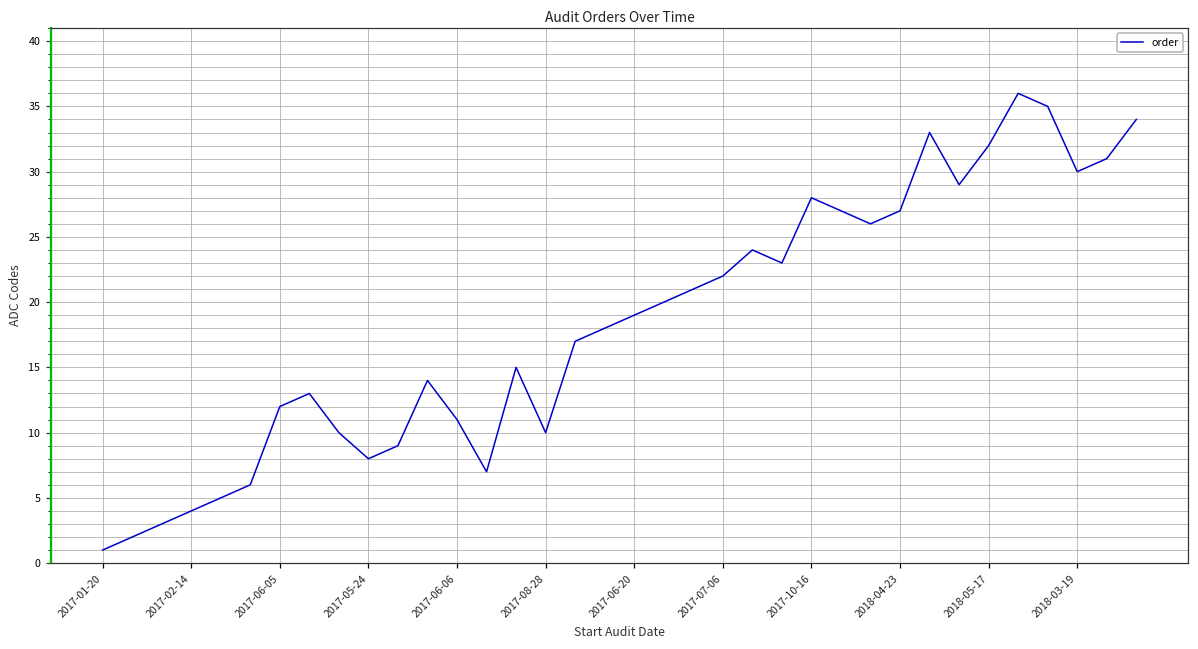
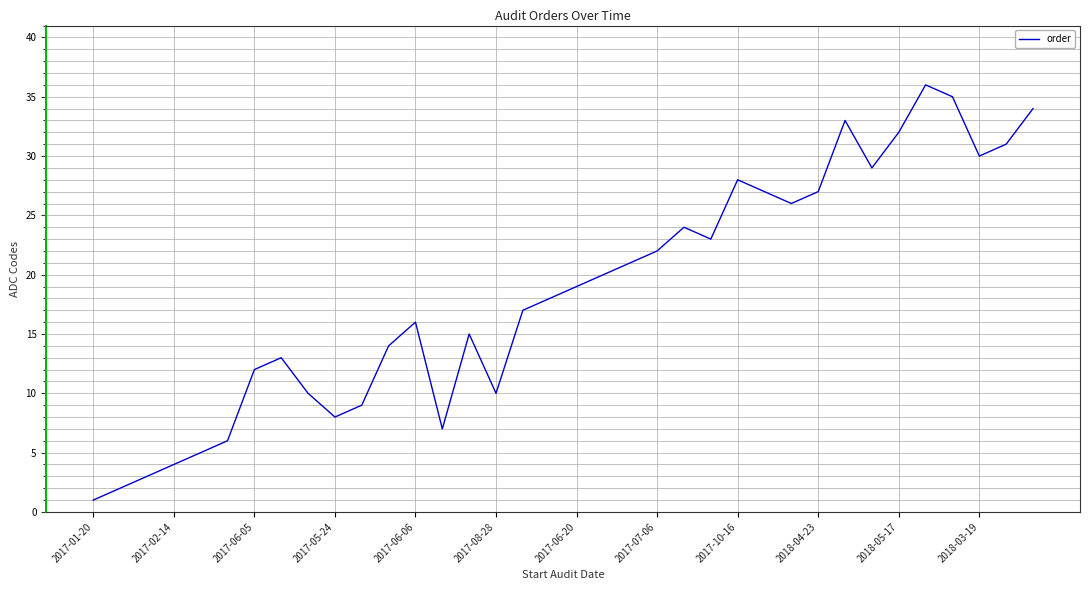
  {
    "2017-01-20": 1,
    "2017-02-14": 4,
    "2017-06-05": 12,
    "2017-05-24": 8,
-   "2017-06-06": 11,
+   "2017-06-06": 16,
    "2017-08-28": 10,
    "2017-06-20": 19,
    "2017-07-06": 22,
    "2017-10-16": 28,
    "2018-04-23": 27,
    "2018-03-19": 30
  }
